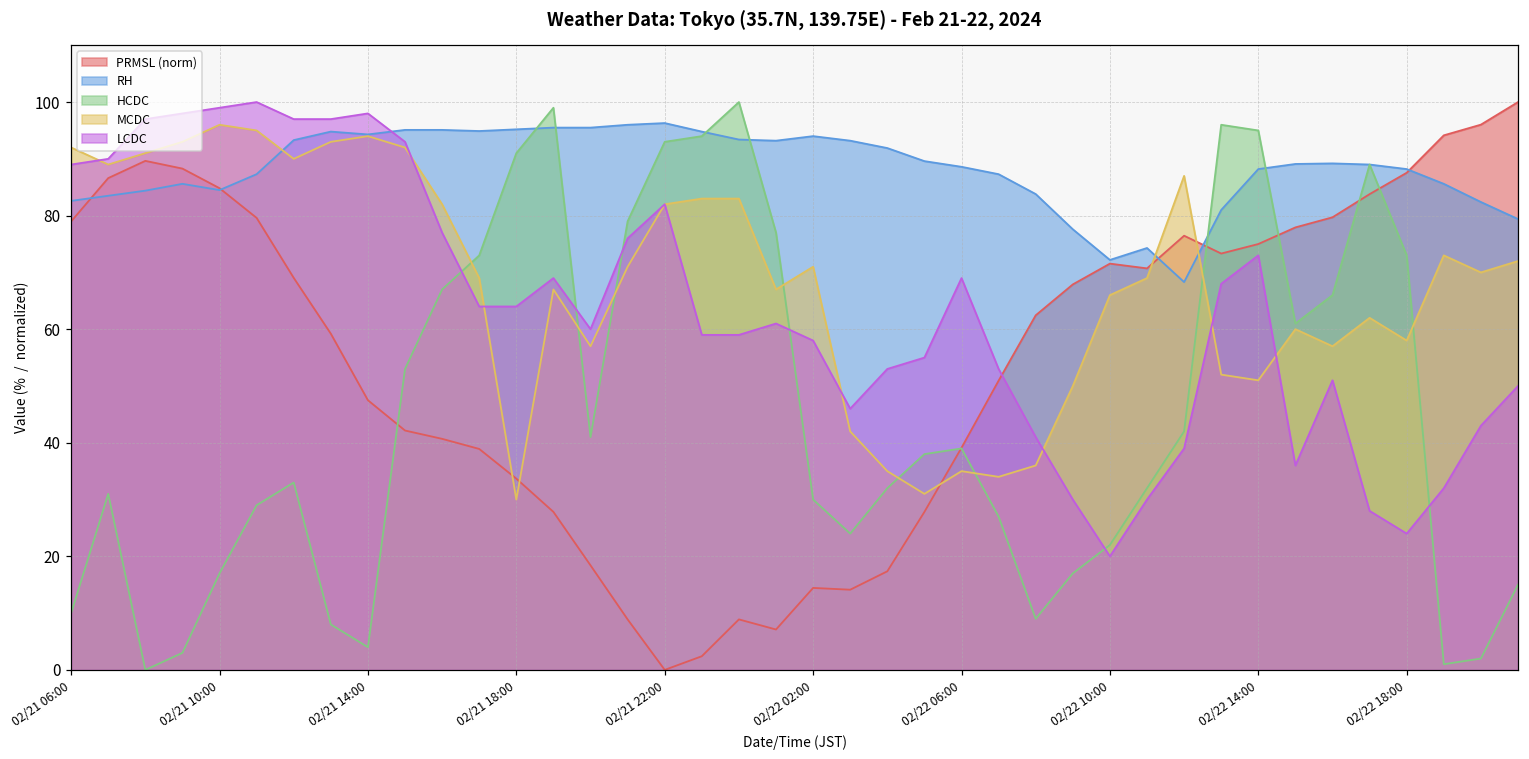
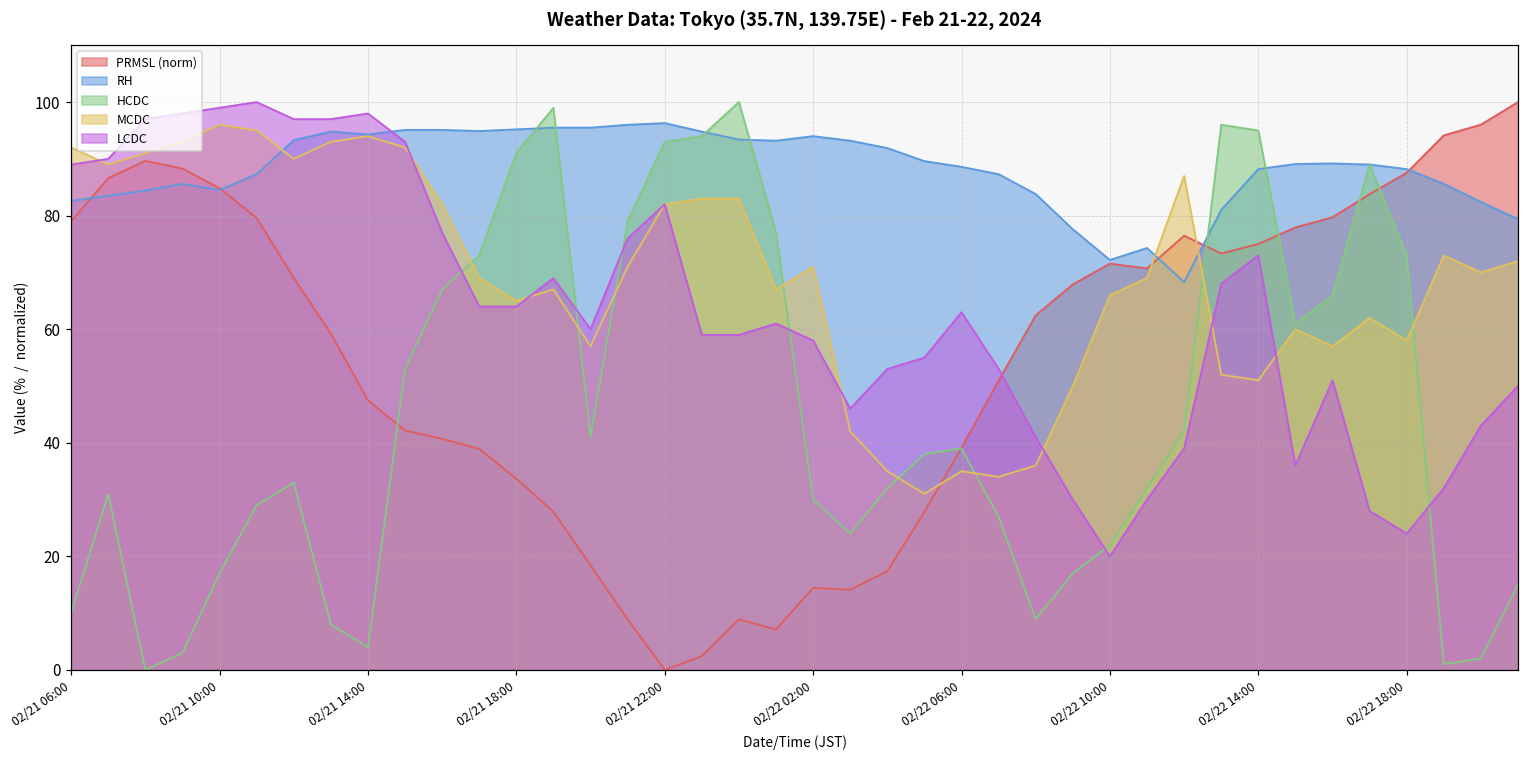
  {
    "PRMSL (norm)": {
      "02/21 06:00": 79,
      "02/21 14:00": 47,
      "02/21 18:00": 34,
      "02/21 22:00": 0,
      "02/22 02:00": 14,
      "02/22 10:00": 72,
      "02/22 14:00": 75,
      "02/22 18:00": 88
    },
    "RH": {
      "02/21 06:00": 83,
      "02/21 18:00": 95,
      "02/21 22:00": 96,
      "02/22 02:00": 94,
      "02/22 06:00": 89,
      "02/22 10:00": 72,
      "02/22 14:00": 88,
      "02/22 18:00": 88
    },
    "HCDC": {
      "02/21 06:00": 10,
      "02/21 10:00": 17,
      "02/21 14:00": 4,
      "02/21 18:00": 91,
      "02/21 22:00": 93,
      "02/22 02:00": 30,
      "02/22 10:00": 22,
      "02/22 14:00": 95,
      "02/22 18:00": 73
    },
    "MCDC": {
      "02/21 06:00": 92,
      "02/21 10:00": 96,
-     "02/21 18:00": 30,
+     "02/21 18:00": 65,
      "02/22 02:00": 71,
      "02/22 06:00": 35,
      "02/22 10:00": 66,
      "02/22 14:00": 51,
      "02/22 18:00": 58
    },
    "LCDC": {
      "02/21 06:00": 89,
      "02/21 10:00": 99,
      "02/21 14:00": 98,
      "02/21 18:00": 64,
      "02/22 02:00": 58,
-     "02/22 06:00": 69,
+     "02/22 06:00": 63,
      "02/22 10:00": 20,
      "02/22 14:00": 73,
      "02/22 18:00": 24
    }
  }
